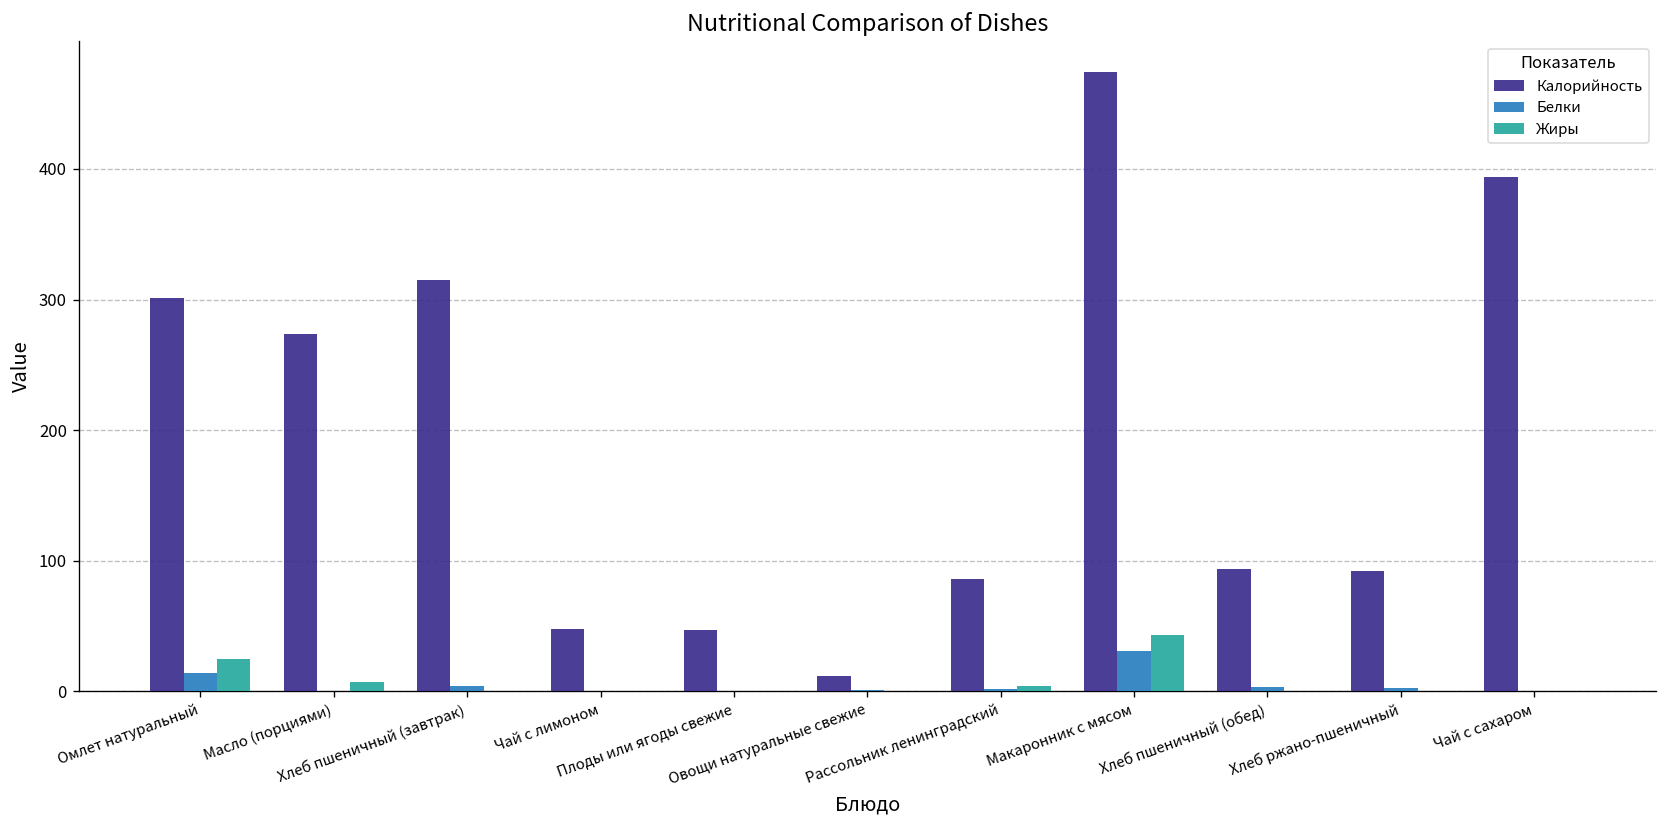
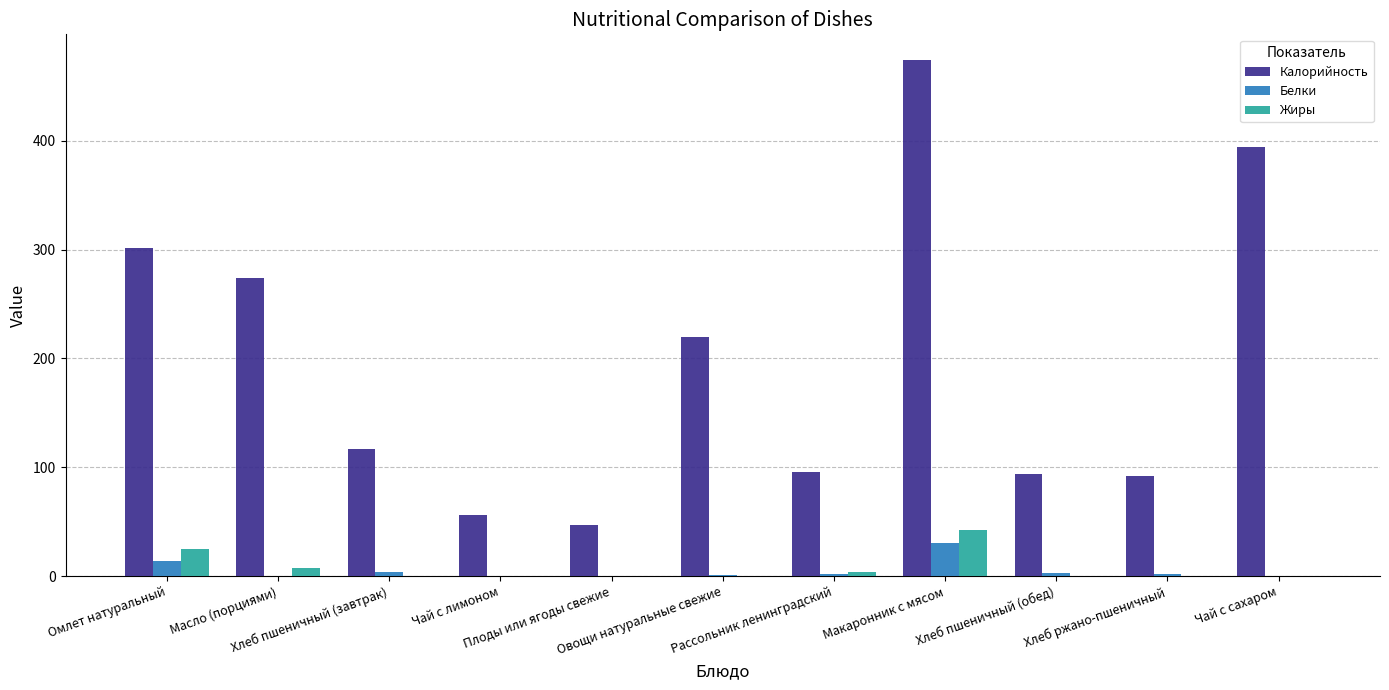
  {
    "Калорийность": {
      "Омлет натуральный": 301,
      "Масло (порциями)": 274,
-     "Хлеб пшеничный (завтрак)": 315,
-     "Чай с лимоном": 48,
+     "Хлеб пшеничный (завтрак)": 117,
+     "Чай с лимоном": 56,
      "Плоды или ягоды свежие": 47,
-     "Овощи натуральные свежие": 12,
-     "Рассольник ленинградский": 86,
+     "Овощи натуральные свежие": 220,
+     "Рассольник ленинградский": 95,
      "Макаронник с мясом": 474,
      "Хлеб пшеничный (обед)": 94,
      "Хлеб ржано-пшеничный": 92,
      "Чай с сахаром": 394
    }
  }
